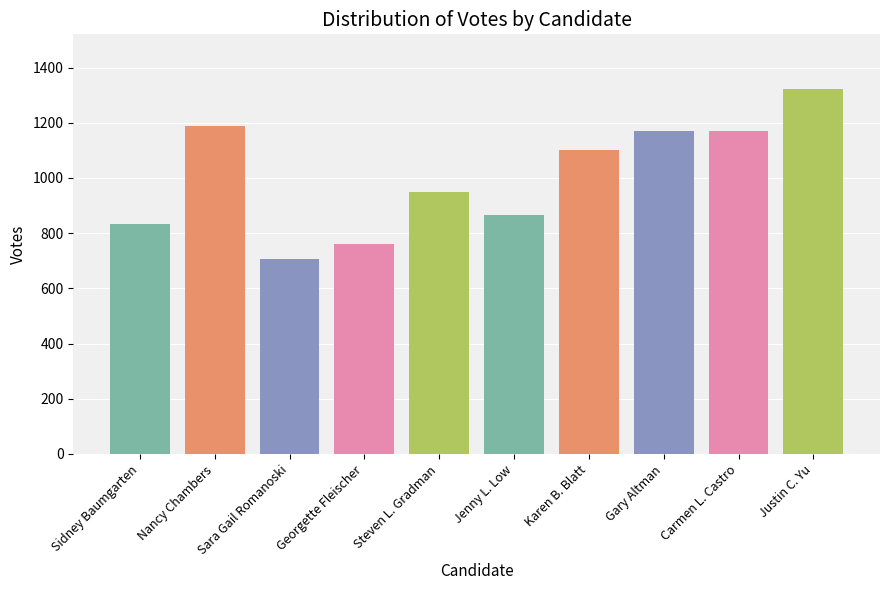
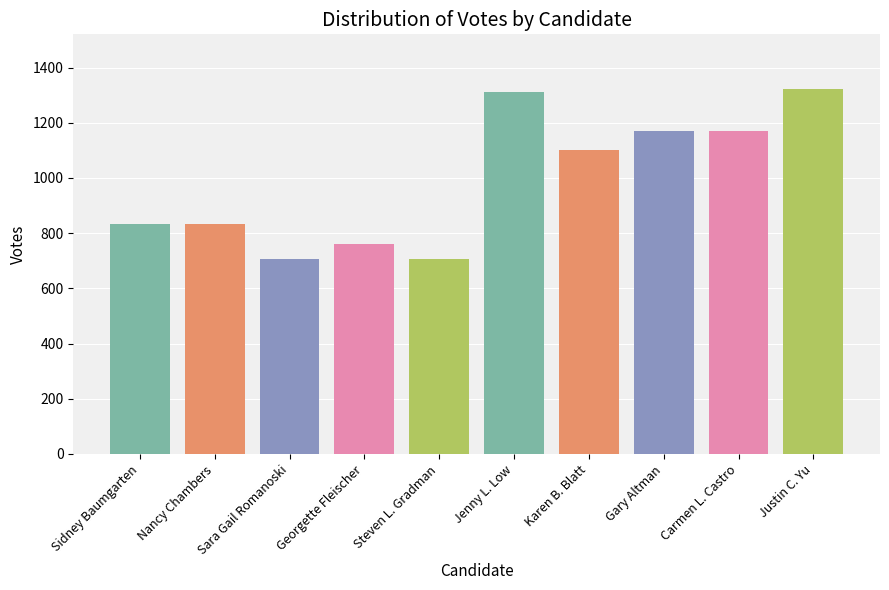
  {
    "Sidney Baumgarten": 830,
-   "Nancy Chambers": 1190,
+   "Nancy Chambers": 830,
    "Sara Gail Romanoski": 710,
    "Georgette Fleischer": 760,
-   "Steven L. Gradman": 950,
-   "Jenny L. Low": 870,
+   "Steven L. Gradman": 710,
+   "Jenny L. Low": 1310,
    "Karen B. Blatt": 1100,
    "Gary Altman": 1170,
    "Carmen L. Castro": 1170,
    "Justin C. Yu": 1320
  }
